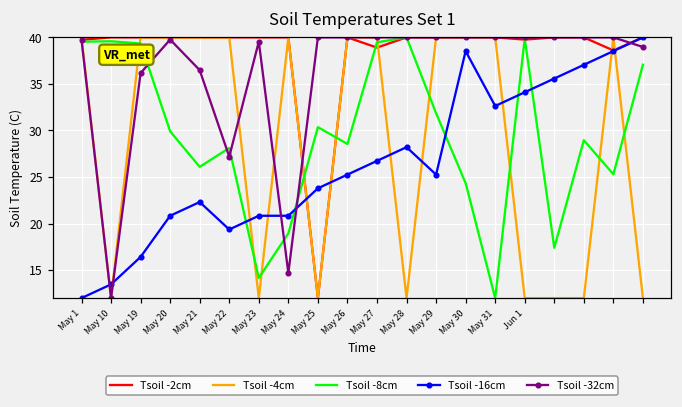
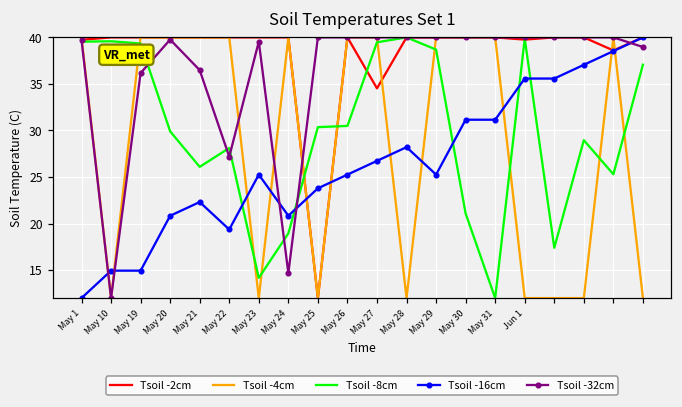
  {
    "Tsoil -2cm": {
      "May 10": 40,
      "May 23": 40,
-     "May 27": 39
+     "May 27": 35
    },
    "Tsoil -4cm": {
      "May 23": 12,
      "May 28": 12,
      "Jun 1": 12
    },
    "Tsoil -8cm": {
      "May 10": 40,
      "May 20": 30,
      "May 21": 26,
      "May 22": 28,
      "May 23": 14,
      "May 24": 19,
      "May 25": 30,
-     "May 26": 29,
+     "May 26": 30,
      "May 27": 39,
-     "May 29": 32,
-     "May 30": 24,
+     "May 29": 39,
+     "May 30": 21,
      "May 31": 12
    },
    "Tsoil -16cm": {
      "May 1": 12,
-     "May 10": 13,
-     "May 19": 16,
+     "May 10": 15,
+     "May 19": 15,
      "May 20": 21,
      "May 21": 22,
      "May 22": 19,
-     "May 23": 21,
+     "May 23": 25,
      "May 24": 21,
      "May 25": 24,
      "May 26": 25,
      "May 27": 27,
      "May 28": 28,
      "May 29": 25,
-     "May 30": 39,
-     "May 31": 33,
-     "Jun 1": 34
+     "May 30": 31,
+     "May 31": 31,
+     "Jun 1": 36
    },
    "Tsoil -32cm": {
      "May 19": 36,
      "May 21": 36,
      "May 22": 27,
      "May 23": 40,
      "May 24": 15,
      "May 25": 40
    }
  }
